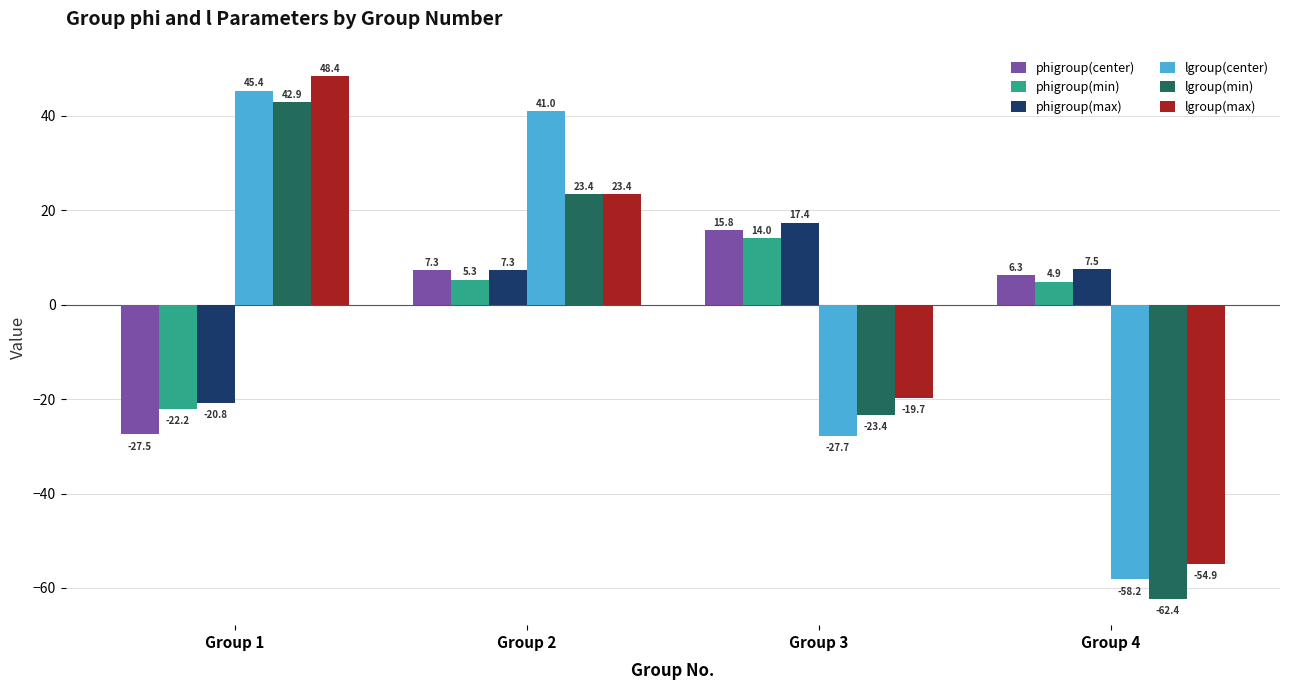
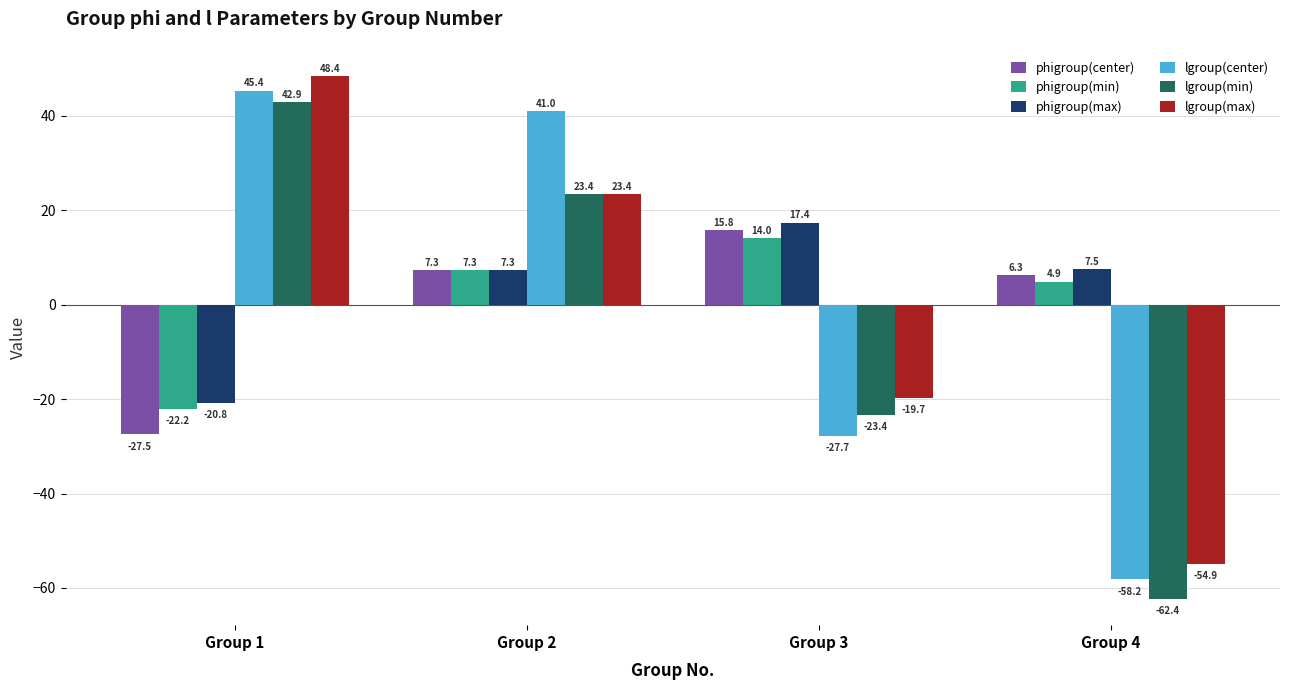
  {
    "phigroup(center)": {
      "Group 1": -27.5,
      "Group 2": 7.3,
      "Group 3": 15.8,
      "Group 4": 6.3
    },
    "phigroup(min)": {
      "Group 1": -22.2,
-     "Group 2": 5.3,
+     "Group 2": 7.3,
      "Group 3": 14.0,
      "Group 4": 4.9
    },
    "lgroup(center)": {
      "Group 1": 45.4,
      "Group 2": 41.0,
      "Group 3": -27.7,
      "Group 4": -58.2
    },
    "lgroup(max)": {
      "Group 1": 48.4,
      "Group 2": 23.4,
      "Group 3": -19.7,
      "Group 4": -54.9
    }
  }
